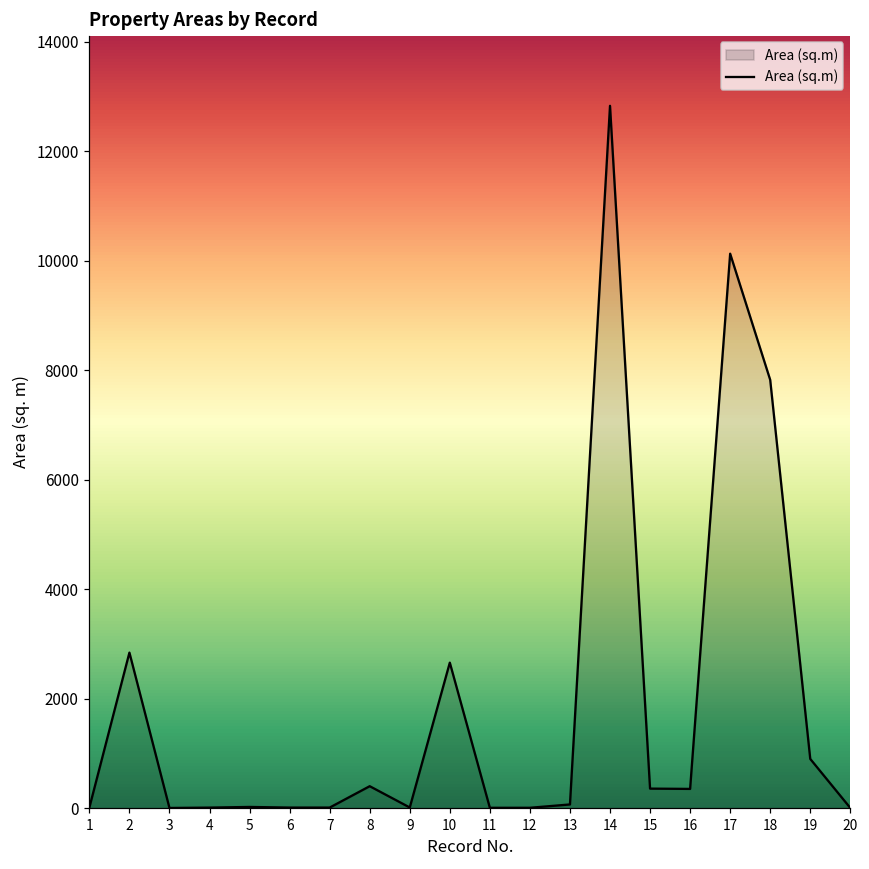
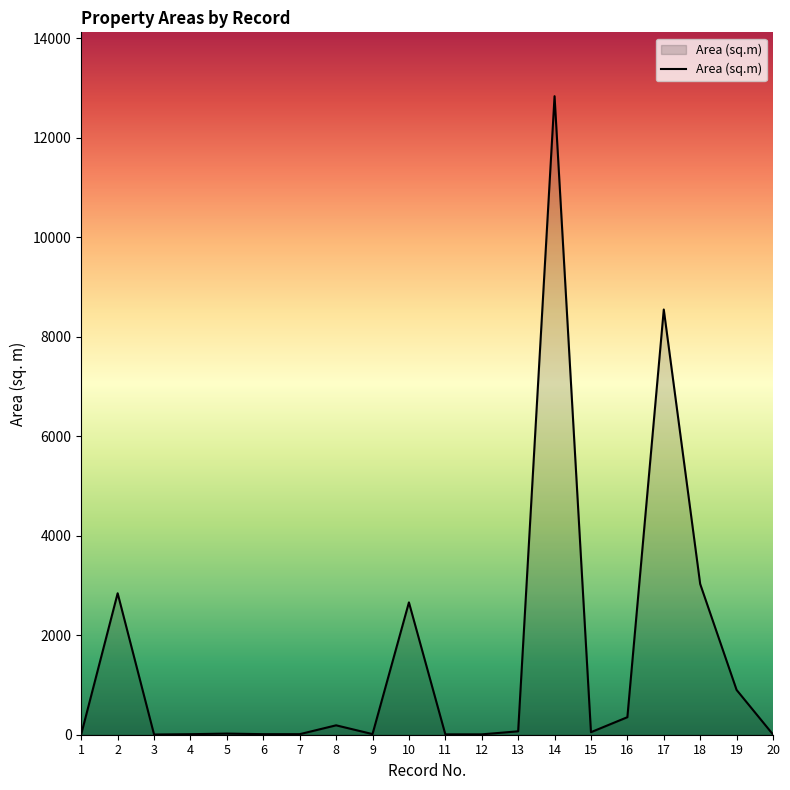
  {
    "1": 0,
    "2": 2800,
    "3": 0,
    "4": 0,
    "5": 0,
    "6": 0,
    "7": 0,
-   "8": 400,
+   "8": 200,
    "9": 0,
    "10": 2700,
    "11": 0,
    "12": 0,
    "13": 100,
    "14": 12800,
-   "15": 400,
+   "15": 100,
    "16": 400,
-   "17": 10100,
-   "18": 7800,
+   "17": 8500,
+   "18": 3000,
    "19": 900,
    "20": 0
  }
